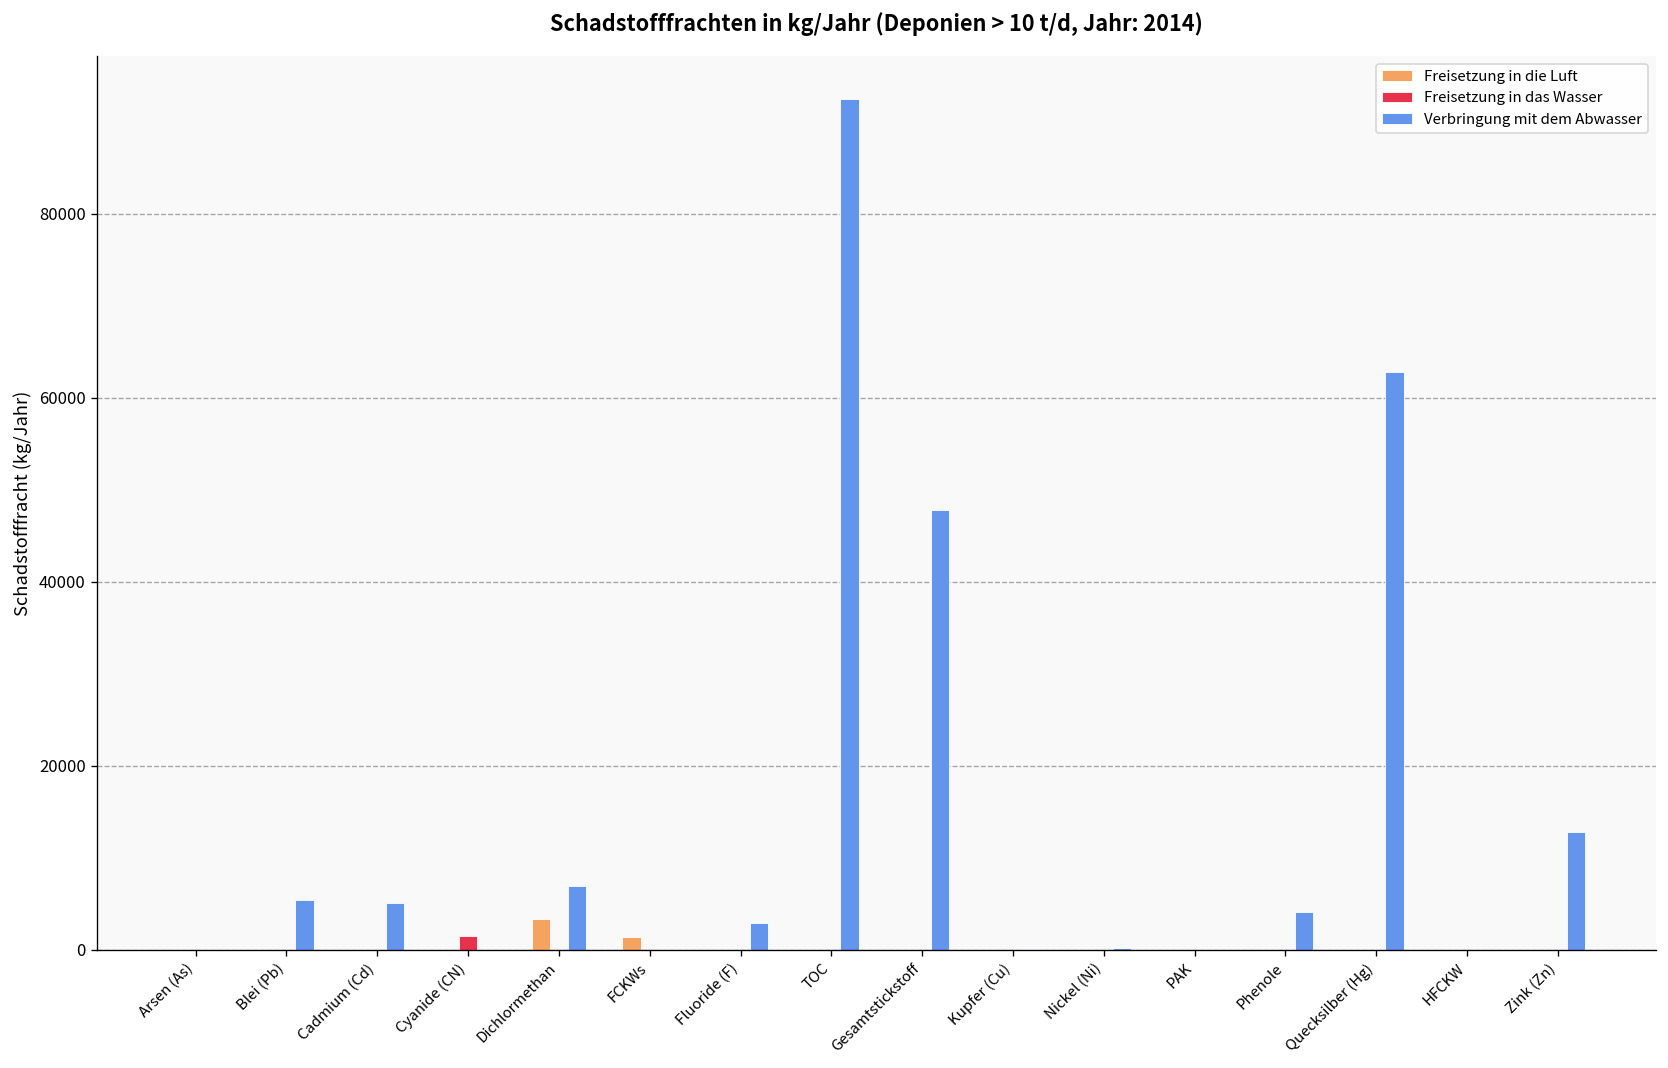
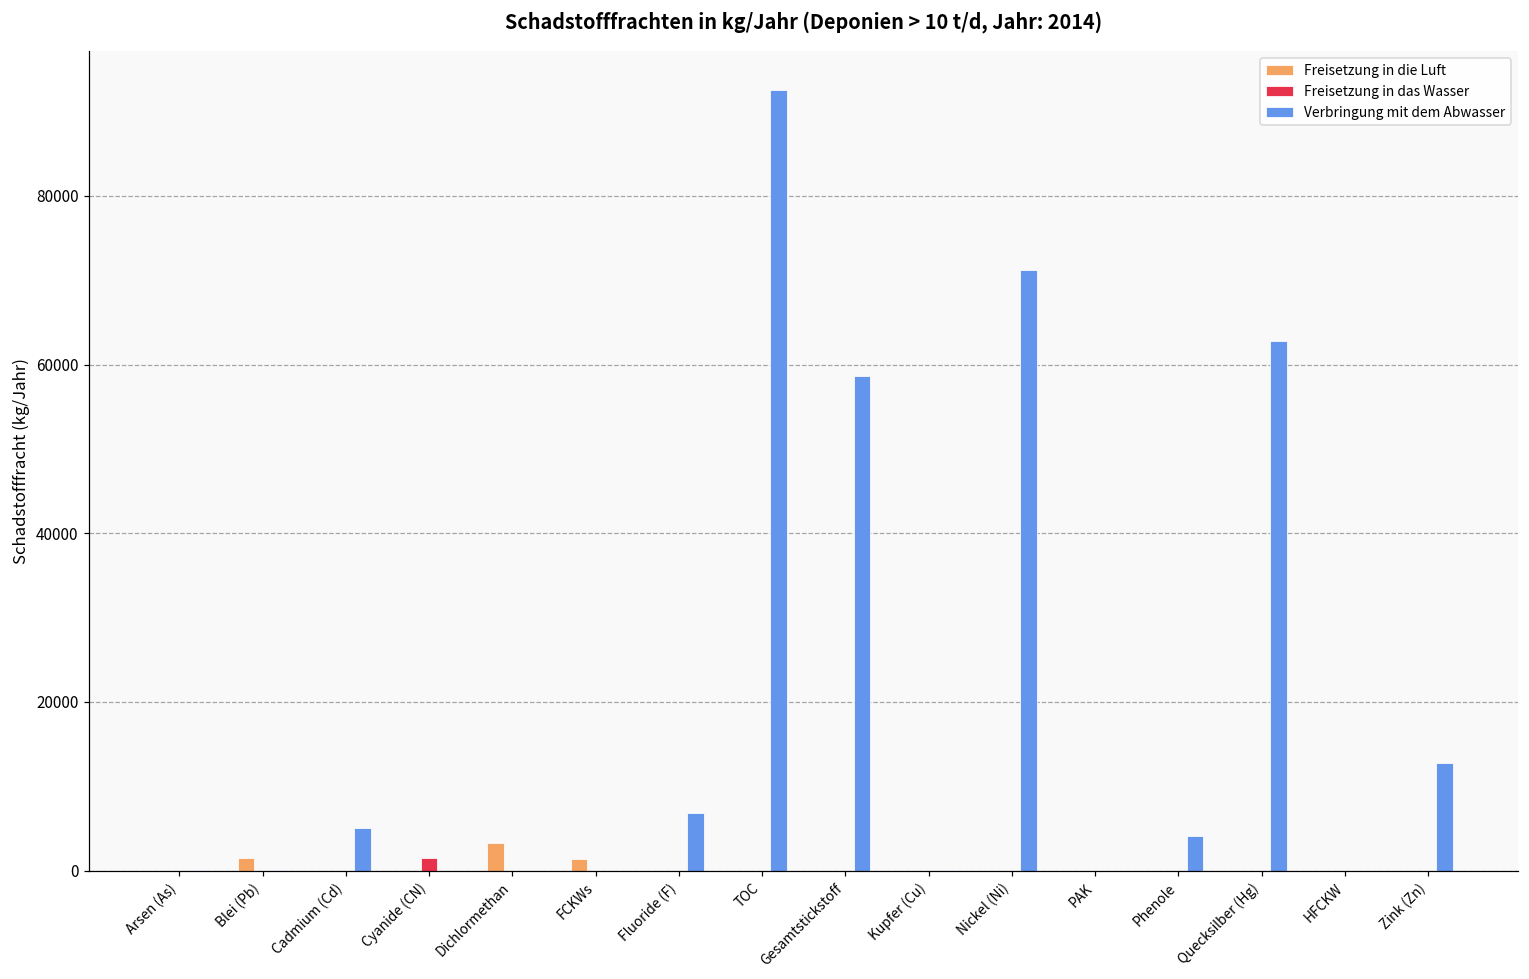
  {
    "Freisetzung in die Luft": {
      "Arsen (As)": 0,
-     "Blei (Pb)": 0,
+     "Blei (Pb)": 1000,
      "Cadmium (Cd)": 0,
      "Cyanide (CN)": 0,
      "Dichlormethan": 3000,
      "FCKWs": 1000,
      "Fluoride (F)": 0,
      "TOC": 0,
      "Gesamtstickstoff": 0,
      "Kupfer (Cu)": 0,
      "Nickel (Ni)": 0,
      "PAK": 0,
      "Phenole": 0,
      "Quecksilber (Hg)": 0,
      "Zink (Zn)": 0
    },
    "Freisetzung in das Wasser": {
      "Blei (Pb)": 0,
      "Cadmium (Cd)": 0,
      "Cyanide (CN)": 2000,
      "Dichlormethan": 0,
      "FCKWs": 0,
      "Fluoride (F)": 0,
      "TOC": 0,
      "Gesamtstickstoff": 0,
      "Kupfer (Cu)": 0,
      "Nickel (Ni)": 0,
      "PAK": 0,
      "Phenole": 0,
      "Quecksilber (Hg)": 0,
      "HFCKW": 0,
      "Zink (Zn)": 0
    },
    "Verbringung mit dem Abwasser": {
-     "Blei (Pb)": 5000,
+     "Blei (Pb)": 0,
      "Cadmium (Cd)": 5000,
      "Cyanide (CN)": 0,
-     "Dichlormethan": 7000,
+     "Dichlormethan": 0,
      "FCKWs": 0,
-     "Fluoride (F)": 3000,
+     "Fluoride (F)": 7000,
      "TOC": 93000,
-     "Gesamtstickstoff": 48000,
-     "Nickel (Ni)": 0,
+     "Gesamtstickstoff": 59000,
+     "Nickel (Ni)": 71000,
      "Phenole": 4000,
      "Quecksilber (Hg)": 63000,
      "HFCKW": 0,
      "Zink (Zn)": 13000
    }
  }
